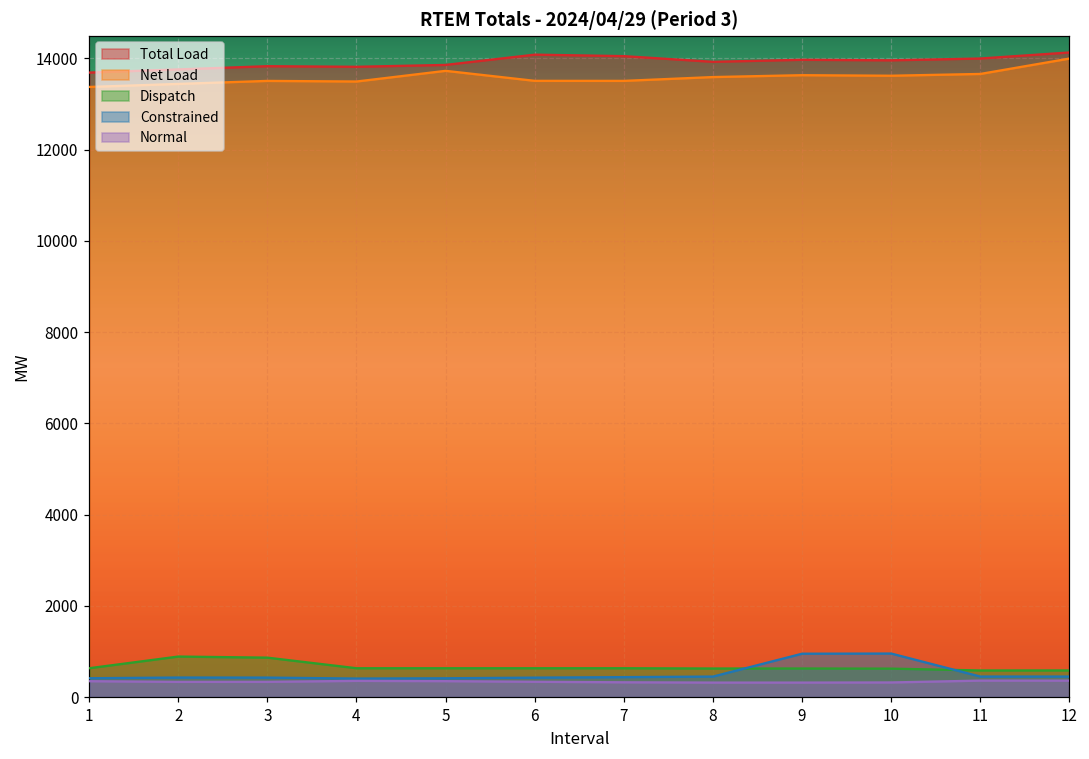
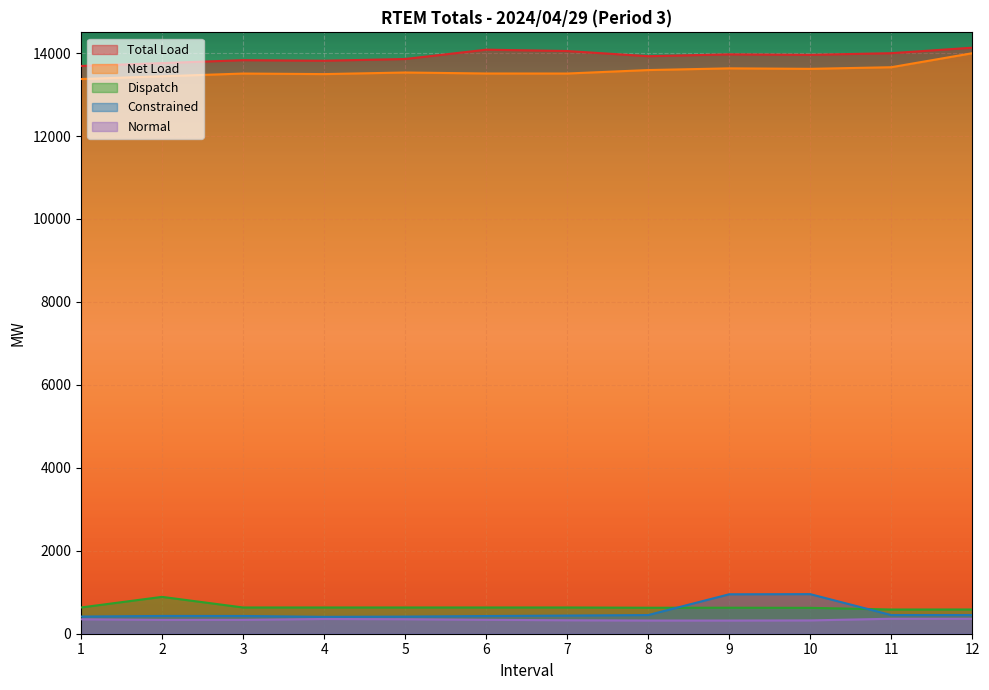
  {
    "Total Load": {
      "1": 13700,
      "3": 13800,
      "4": 13800,
      "5": 13900,
      "6": 14100,
      "7": 14100,
      "8": 13900,
      "9": 14000,
      "10": 14000,
      "11": 14000,
      "12": 14100
    },
    "Net Load": {
      "1": 13400,
      "3": 13500,
      "4": 13500,
-     "5": 13700,
+     "5": 13500,
      "6": 13500,
      "7": 13500,
      "8": 13600,
      "9": 13600,
      "10": 13600,
      "11": 13700,
      "12": 14000
    },
    "Dispatch": {
      "1": 600,
      "2": 900,
-     "3": 900,
+     "3": 600,
      "4": 600,
      "5": 600,
      "6": 600,
      "7": 600,
      "8": 600,
      "9": 600,
      "10": 600,
      "11": 600,
      "12": 600
    },
    "Constrained": {
      "1": 400,
      "2": 400,
      "3": 400,
      "5": 400,
      "6": 400,
      "7": 400,
      "8": 500,
      "9": 1000,
      "10": 1000,
      "11": 500,
      "12": 500
    },
    "Normal": {
      "1": 300,
      "2": 300,
      "3": 300,
      "5": 300,
      "6": 300,
      "7": 300,
      "8": 300,
      "9": 300,
      "10": 300,
      "11": 400,
      "12": 400
    }
  }
